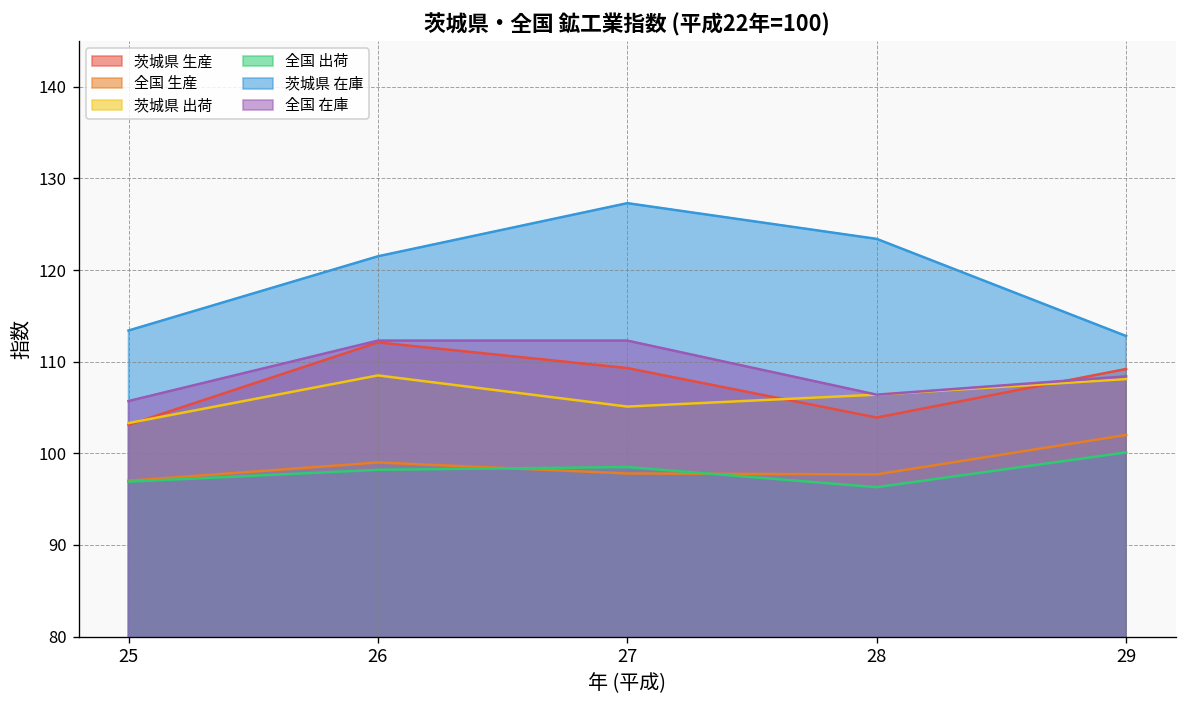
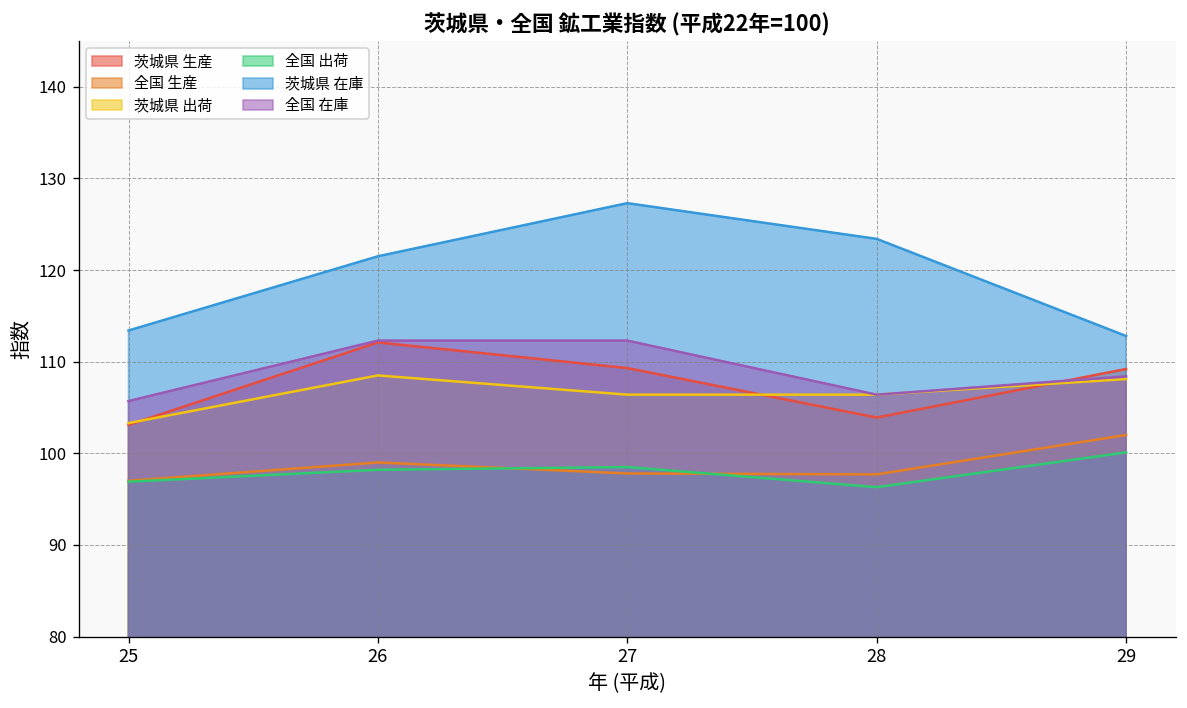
  {
    "茨城県 出荷": {
      "26": 109,
-     "27": 105
+     "27": 106
    },
    "全国 出荷": {
      "26": 98,
      "27": 99,
      "28": 96,
      "29": 100
    },
    "茨城県 在庫": {
      "25": 113,
      "26": 122,
      "27": 127,
      "28": 123,
      "29": 113
    },
    "全国 在庫": {
      "25": 106,
      "27": 112
    }
  }
